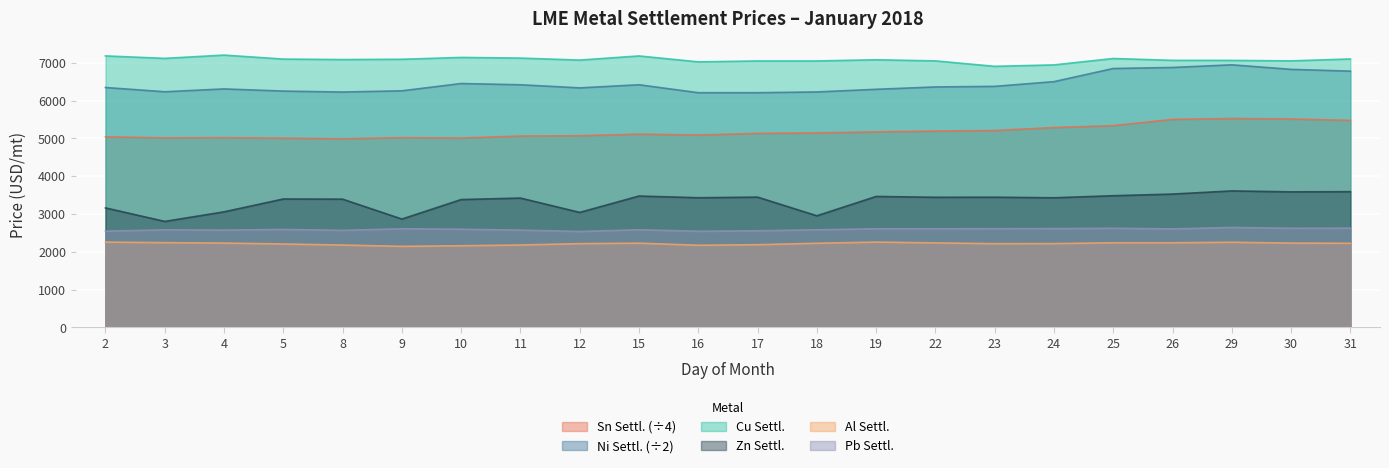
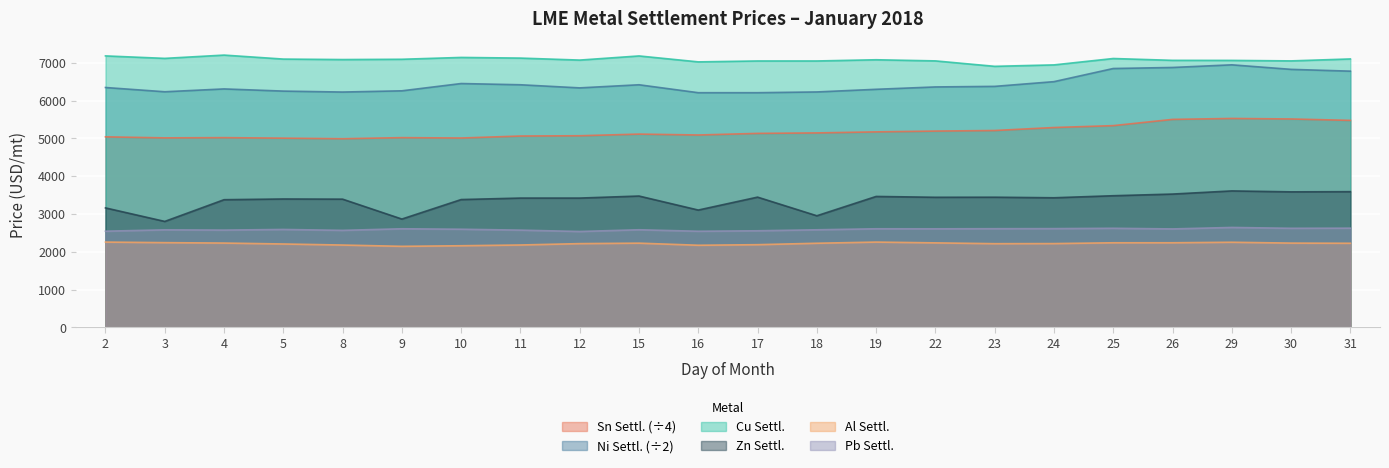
  {
    "Zn Settl.": {
      "2": 3200,
      "3": 2800,
-     "4": 3100,
+     "4": 3400,
      "5": 3400,
      "8": 3400,
      "9": 2900,
      "10": 3400,
      "11": 3400,
-     "12": 3000,
+     "12": 3400,
      "15": 3500,
-     "16": 3400,
+     "16": 3100,
      "17": 3400,
      "18": 3000,
      "19": 3500,
      "22": 3400,
      "23": 3400,
      "24": 3400,
      "25": 3500,
      "26": 3500,
      "29": 3600,
      "30": 3600,
      "31": 3600
    }
  }
